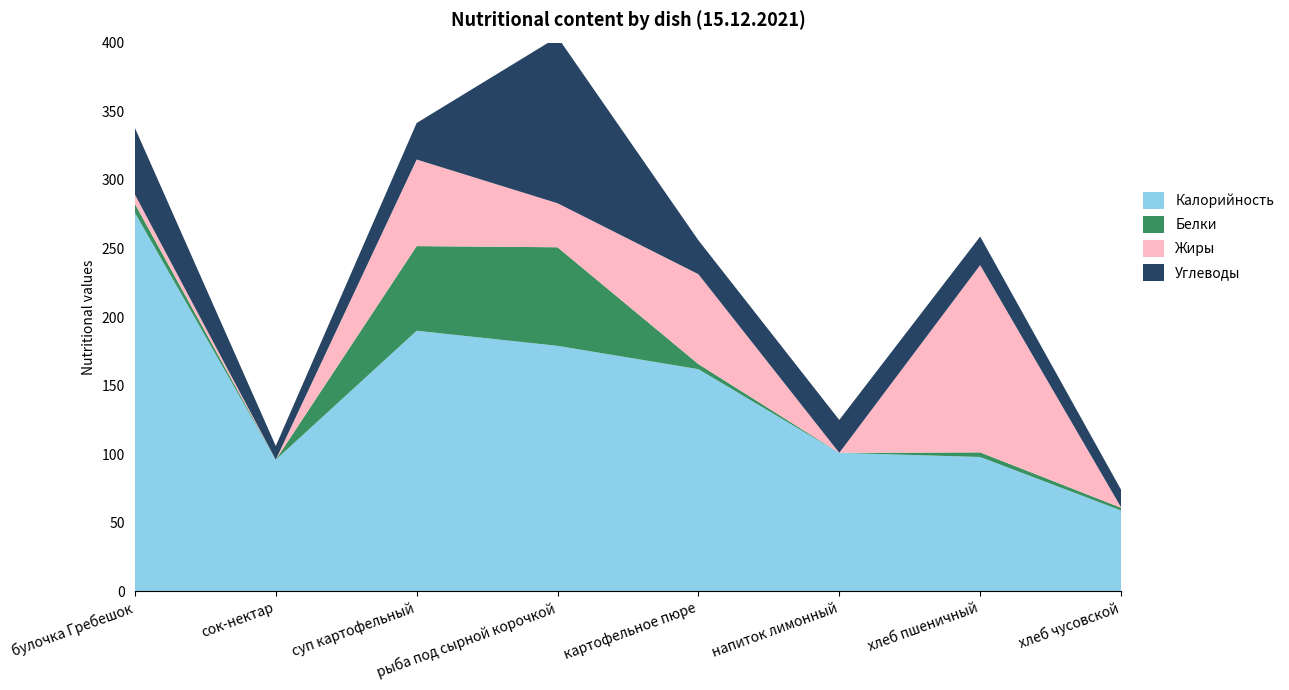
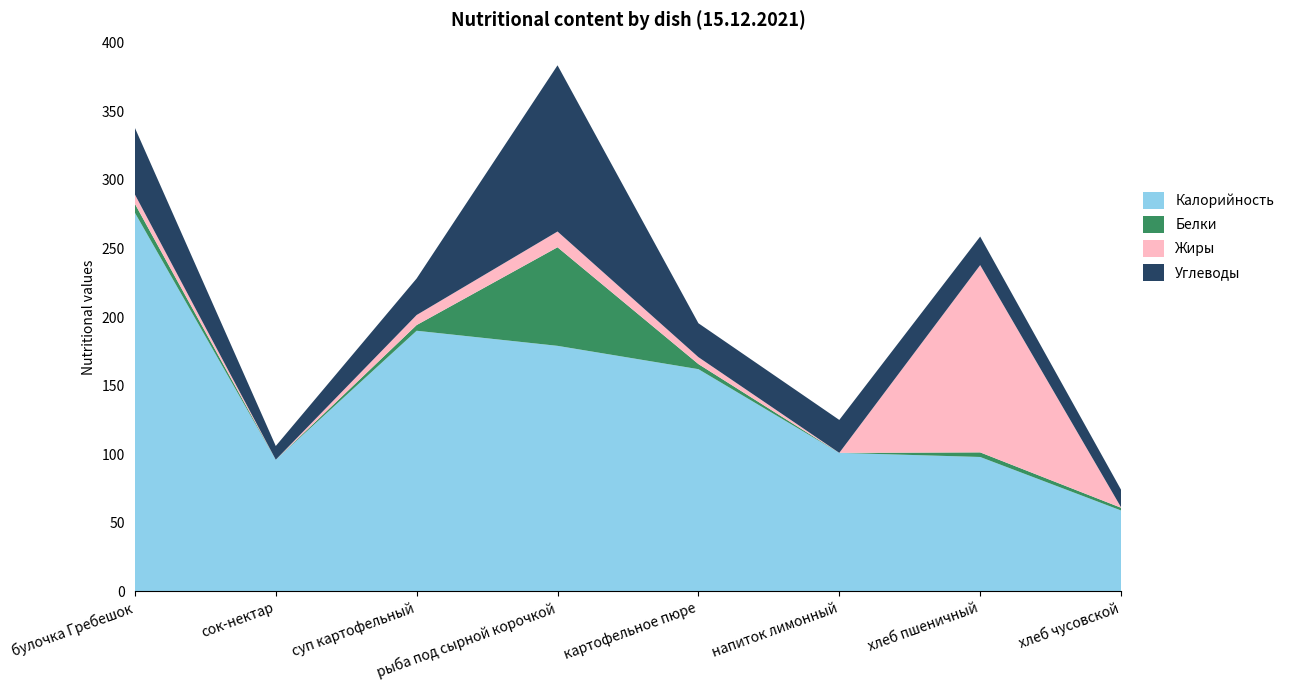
  {
    "Калорийность": {
      "булочка Гребешок": 276,
      "суп картофельный": 190,
      "рыба под сырной корочкой": 179,
      "картофельное пюре": 162,
      "хлеб пшеничный": 98,
      "хлеб чусовской": 59
    },
    "Белки": {
      "булочка Гребешок": 7,
-     "суп картофельный": 62,
+     "суп картофельный": 4,
      "рыба под сырной корочкой": 72,
      "картофельное пюре": 4,
      "хлеб пшеничный": 3
    },
    "Жиры": {
      "булочка Гребешок": 7,
-     "суп картофельный": 63,
-     "рыба под сырной корочкой": 32,
-     "картофельное пюре": 65,
+     "суп картофельный": 7,
+     "рыба под сырной корочкой": 11,
+     "картофельное пюре": 5,
      "хлеб пшеничный": 136
    },
    "Углеводы": {
      "булочка Гребешок": 49,
      "сок-нектар": 10,
      "суп картофельный": 27,
      "картофельное пюре": 25,
      "напиток лимонный": 24,
      "хлеб пшеничный": 21,
      "хлеб чусовской": 13
    }
  }
